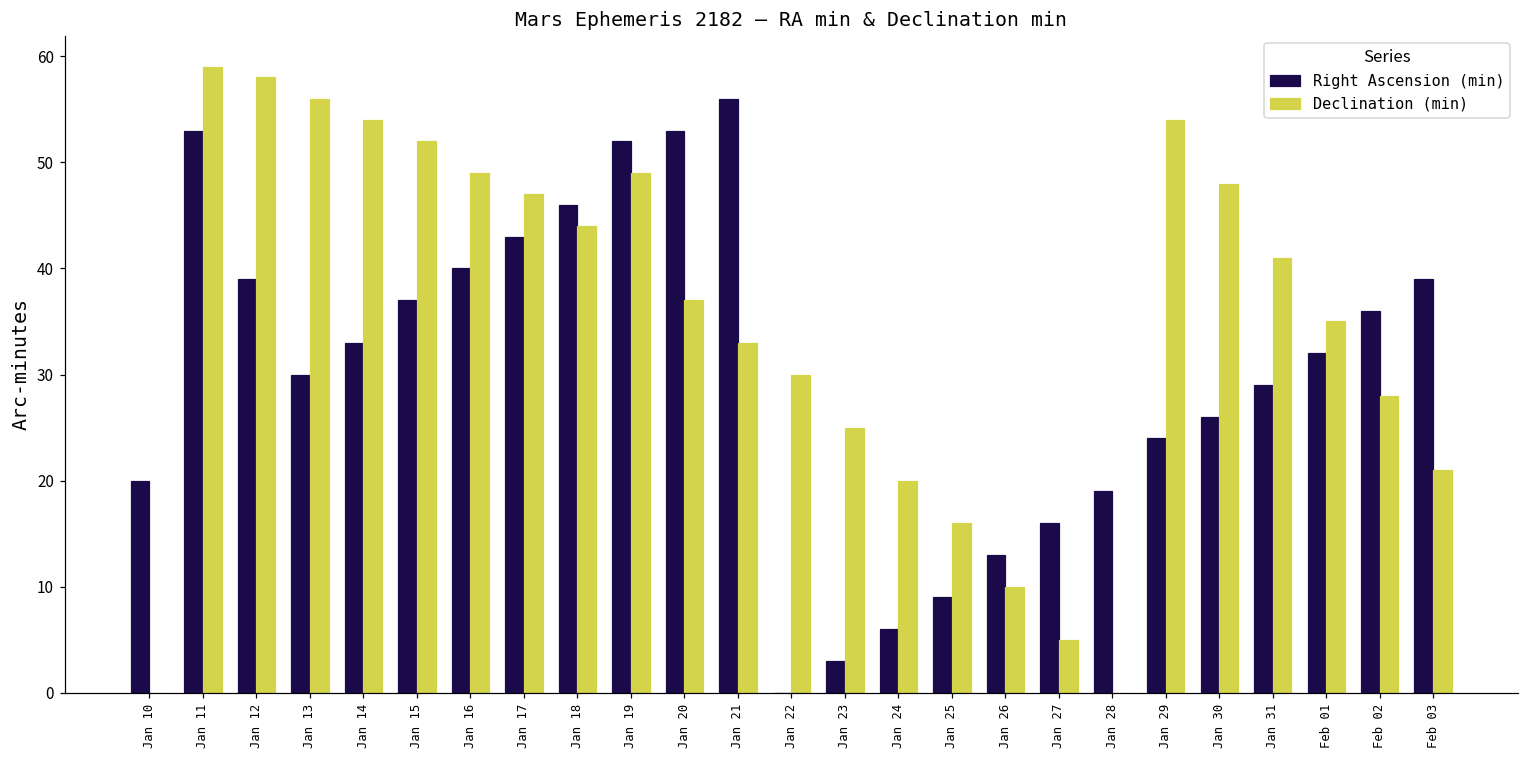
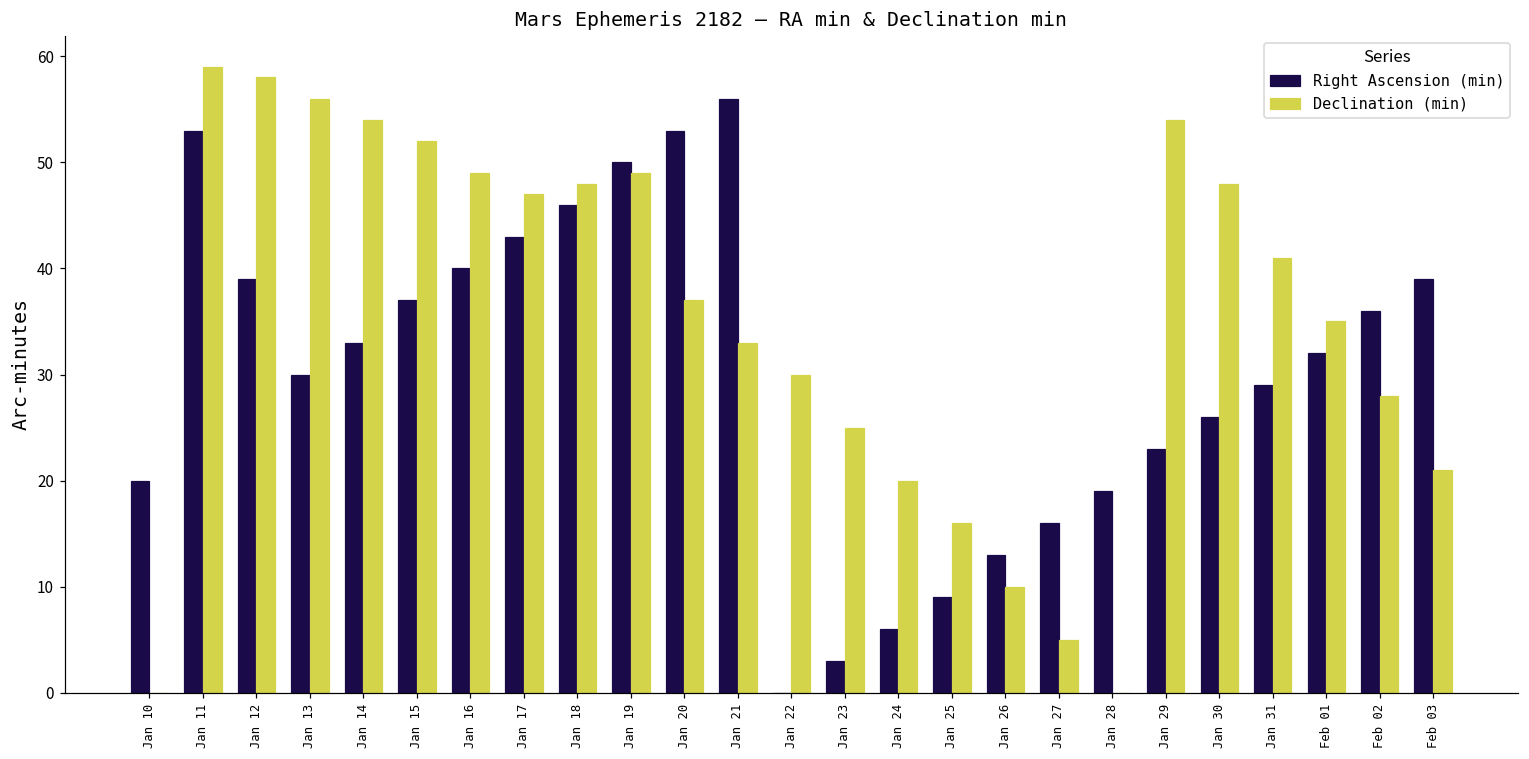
  {
    "Right Ascension (min)": {
      "Jan 10": 20,
      "Jan 11": 53,
      "Jan 12": 39,
      "Jan 13": 30,
      "Jan 14": 33,
      "Jan 15": 37,
      "Jan 16": 40,
      "Jan 17": 43,
      "Jan 18": 46,
-     "Jan 19": 52,
+     "Jan 19": 50,
      "Jan 20": 53,
      "Jan 21": 56,
      "Jan 22": 0,
      "Jan 23": 3,
      "Jan 24": 6,
      "Jan 25": 9,
      "Jan 26": 13,
      "Jan 27": 16,
      "Jan 28": 19,
-     "Jan 29": 24,
+     "Jan 29": 23,
      "Jan 30": 26,
      "Jan 31": 29,
      "Feb 01": 32,
      "Feb 02": 36,
      "Feb 03": 39
    },
    "Declination (min)": {
      "Jan 10": 0,
      "Jan 11": 59,
      "Jan 12": 58,
      "Jan 13": 56,
      "Jan 14": 54,
      "Jan 15": 52,
      "Jan 16": 49,
      "Jan 17": 47,
-     "Jan 18": 44,
+     "Jan 18": 48,
      "Jan 19": 49,
      "Jan 20": 37,
      "Jan 21": 33,
      "Jan 22": 30,
      "Jan 23": 25,
      "Jan 24": 20,
      "Jan 25": 16,
      "Jan 26": 10,
      "Jan 27": 5,
      "Jan 28": 0,
      "Jan 29": 54,
      "Jan 30": 48,
      "Jan 31": 41,
      "Feb 01": 35,
      "Feb 02": 28,
      "Feb 03": 21
    }
  }
